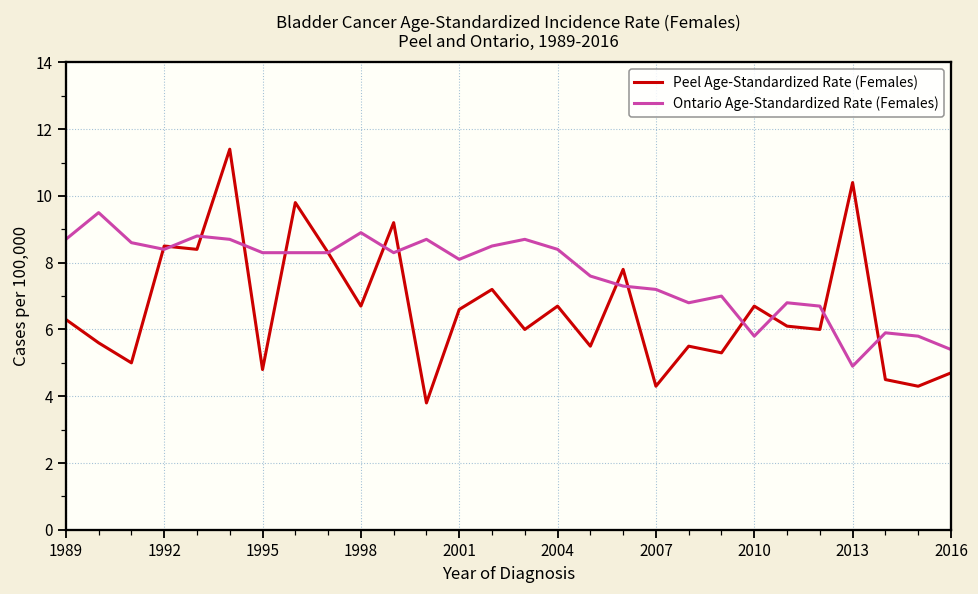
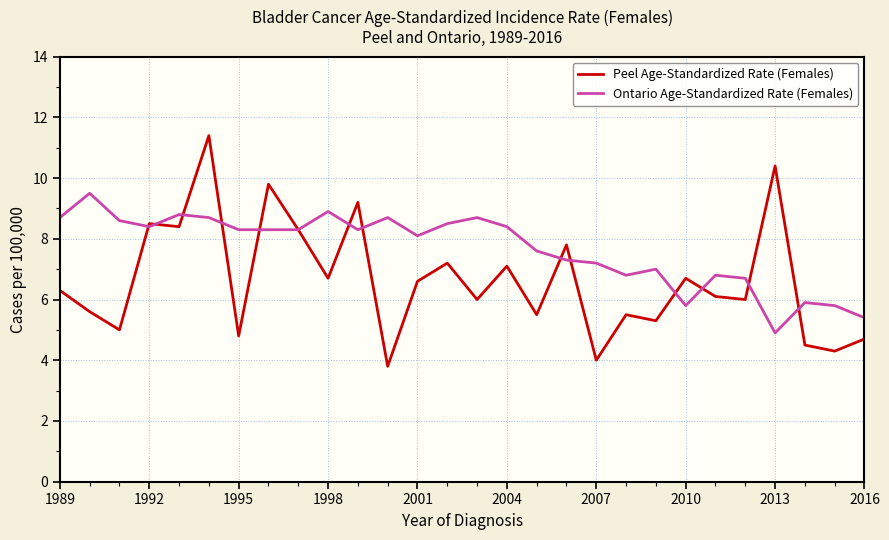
  {
    "Peel Age-Standardized Rate (Females)": {
      "1989": 6.3,
      "1992": 8.5,
      "1995": 4.8,
      "1998": 6.7,
      "2001": 6.6,
-     "2004": 6.7,
-     "2007": 4.3,
+     "2004": 7.1,
+     "2007": 4.0,
      "2010": 6.7,
      "2013": 10.4,
      "2016": 4.7
    },
    "Ontario Age-Standardized Rate (Females)": {
      "1989": 8.7,
      "1992": 8.4,
      "1995": 8.3,
      "1998": 8.9,
      "2001": 8.1,
      "2004": 8.4,
      "2007": 7.2,
      "2010": 5.8,
      "2013": 4.9,
      "2016": 5.4
    }
  }
